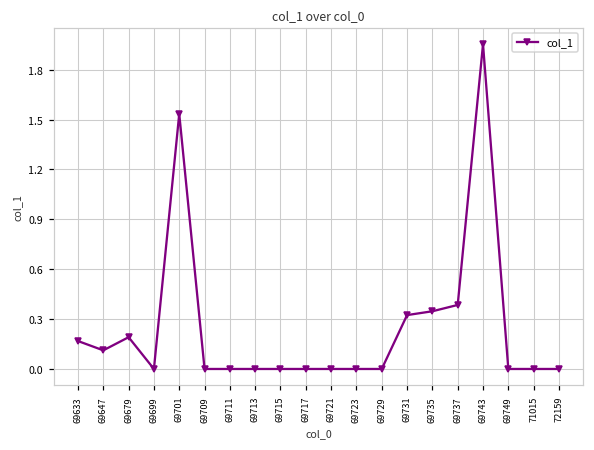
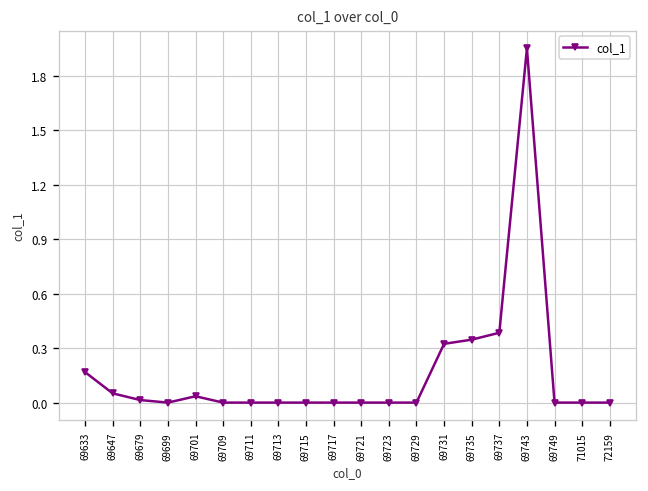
  {
    "69633": 0.17,
-   "69647": 0.11,
-   "69679": 0.19,
+   "69647": 0.05,
+   "69679": 0.01,
    "69699": 0.00,
-   "69701": 1.53,
+   "69701": 0.04,
    "69709": 0.00,
    "69711": 0.00,
    "69713": 0.00,
    "69715": 0.00,
    "69717": 0.00,
    "69721": 0.00,
    "69723": 0.00,
    "69729": 0.00,
    "69731": 0.32,
    "69735": 0.35,
    "69737": 0.39,
    "69743": 1.95,
    "69749": 0.00,
    "71015": 0.00,
    "72159": 0.00
  }
